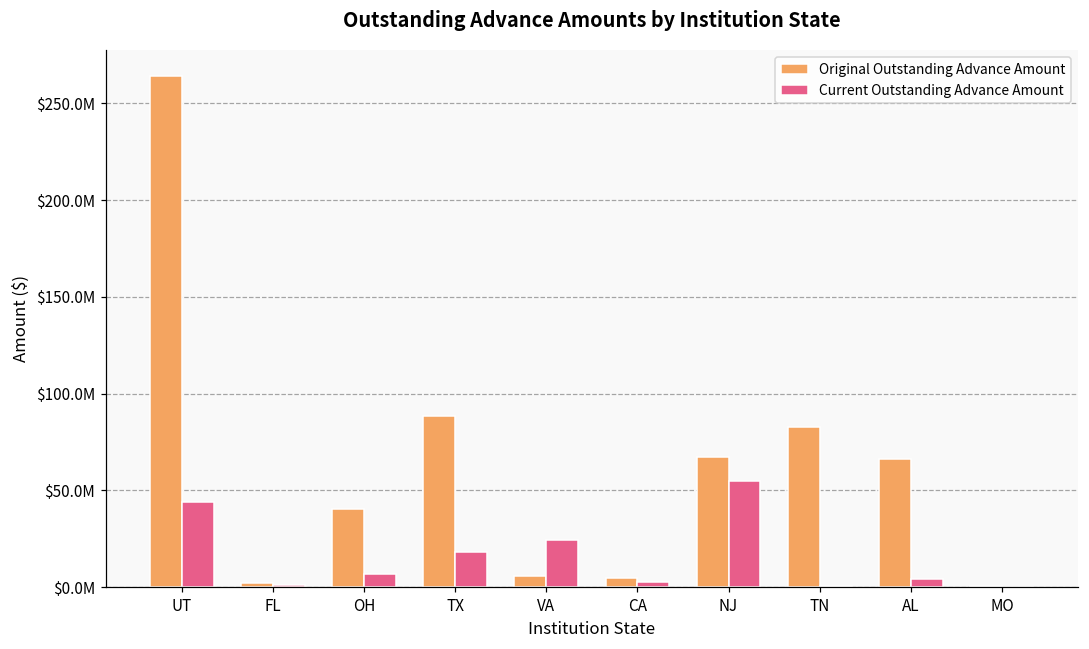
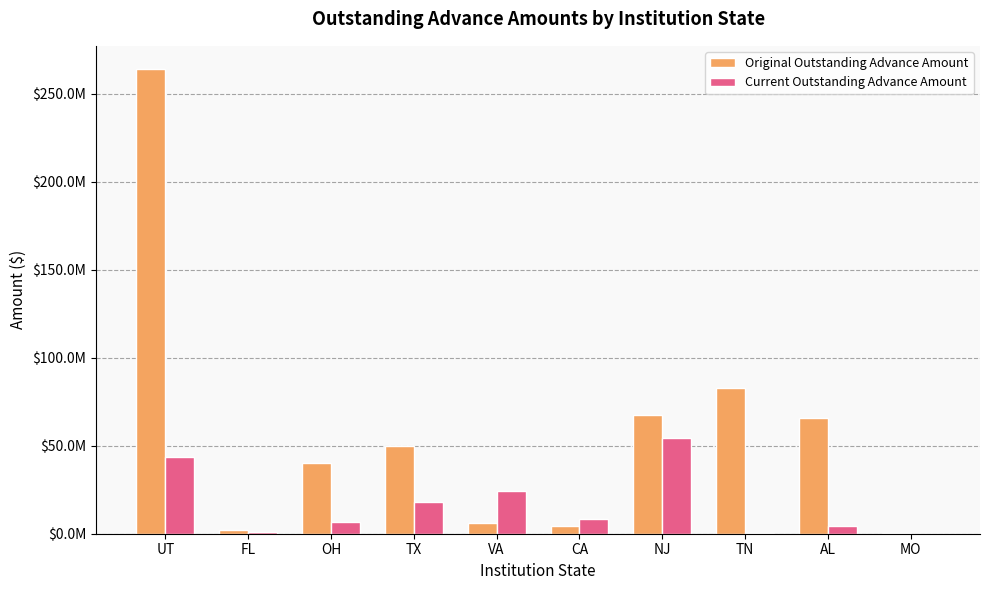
  {
    "Original Outstanding Advance Amount": {
      "UT": "$264000000",
      "FL": "$2000000",
      "OH": "$40000000",
-     "TX": "$88000000",
+     "TX": "$50000000",
      "VA": "$6000000",
      "CA": "$5000000",
      "NJ": "$67000000",
      "TN": "$83000000",
      "AL": "$66000000"
    },
    "Current Outstanding Advance Amount": {
      "UT": "$44000000",
      "OH": "$7000000",
      "TX": "$18000000",
      "VA": "$24000000",
-     "CA": "$3000000",
+     "CA": "$8000000",
      "NJ": "$55000000",
      "AL": "$4000000"
    }
  }
